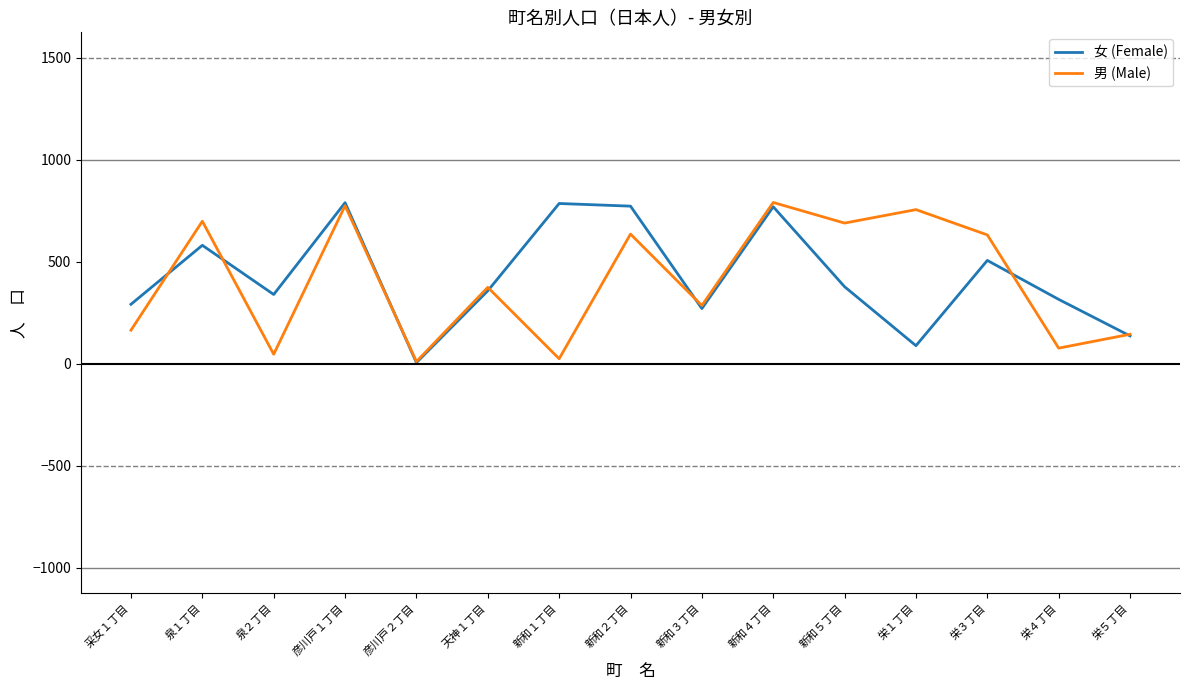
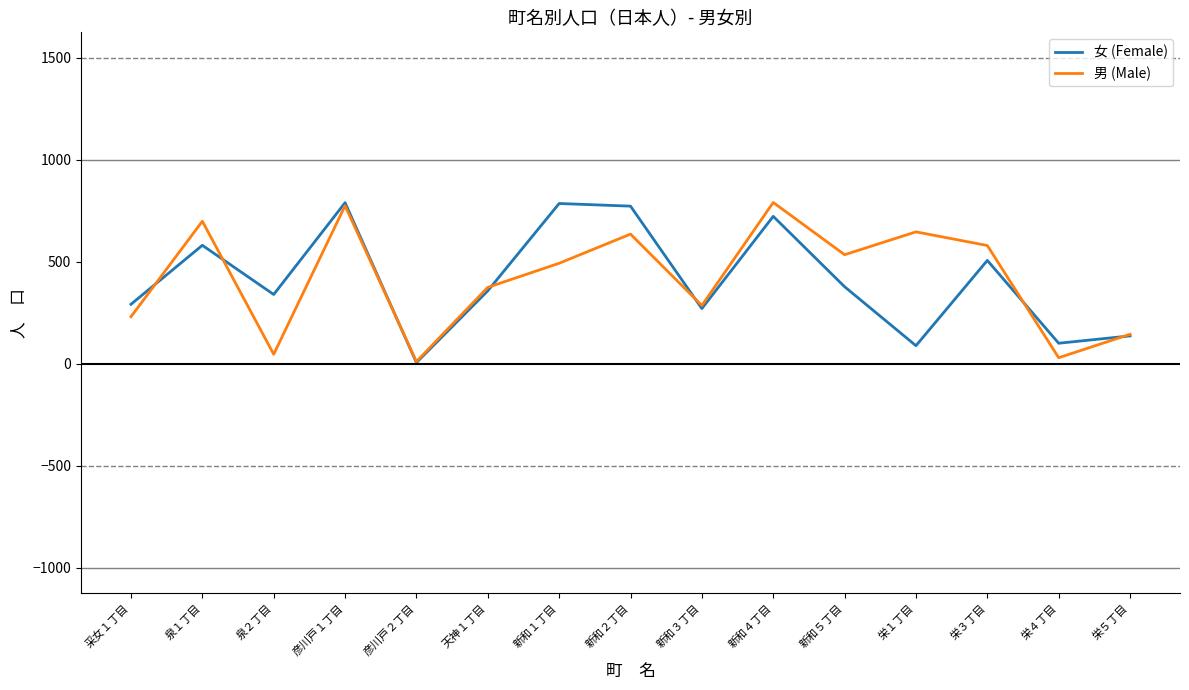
  {
    "女 (Female)": {
      "采女１丁目": 290,
      "泉１丁目": 580,
      "泉２丁目": 340,
      "彦川戸１丁目": 790,
      "天神１丁目": 360,
      "新和１丁目": 790,
      "新和２丁目": 770,
      "新和３丁目": 270,
-     "新和４丁目": 770,
+     "新和４丁目": 720,
      "新和５丁目": 380,
      "栄１丁目": 90,
      "栄３丁目": 510,
-     "栄４丁目": 320
+     "栄４丁目": 100
    },
    "男 (Male)": {
-     "采女１丁目": 170,
+     "采女１丁目": 230,
      "泉１丁目": 700,
      "泉２丁目": 50,
      "彦川戸１丁目": 780,
      "天神１丁目": 380,
-     "新和１丁目": 30,
+     "新和１丁目": 490,
      "新和２丁目": 640,
      "新和３丁目": 290,
      "新和４丁目": 790,
-     "新和５丁目": 690,
-     "栄１丁目": 760,
-     "栄３丁目": 630,
-     "栄４丁目": 80
+     "新和５丁目": 540,
+     "栄１丁目": 650,
+     "栄３丁目": 580,
+     "栄４丁目": 30
    }
  }
